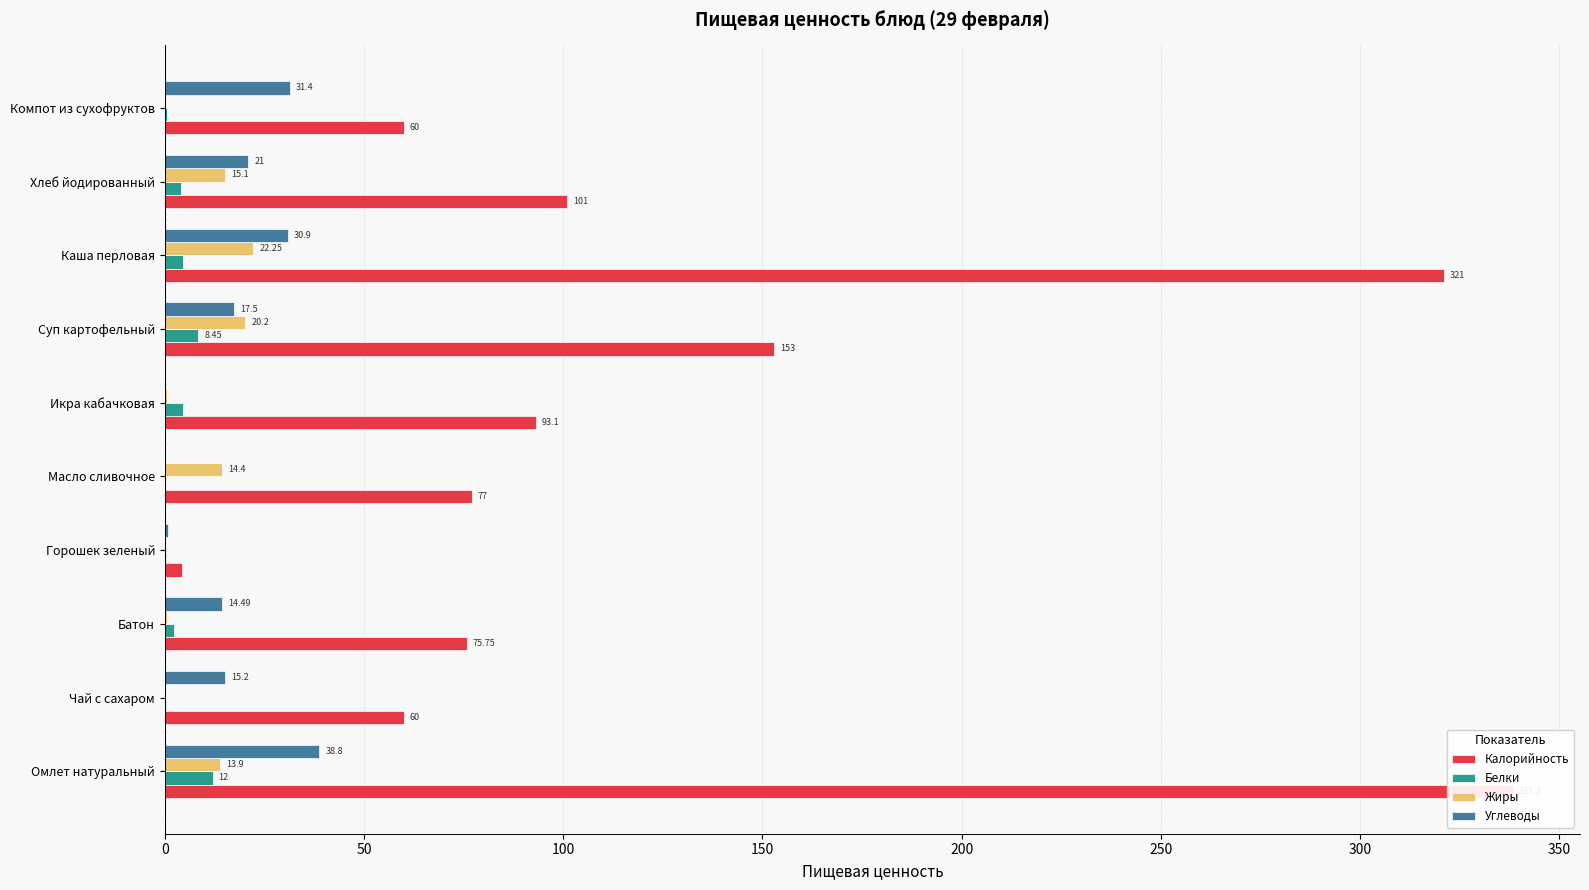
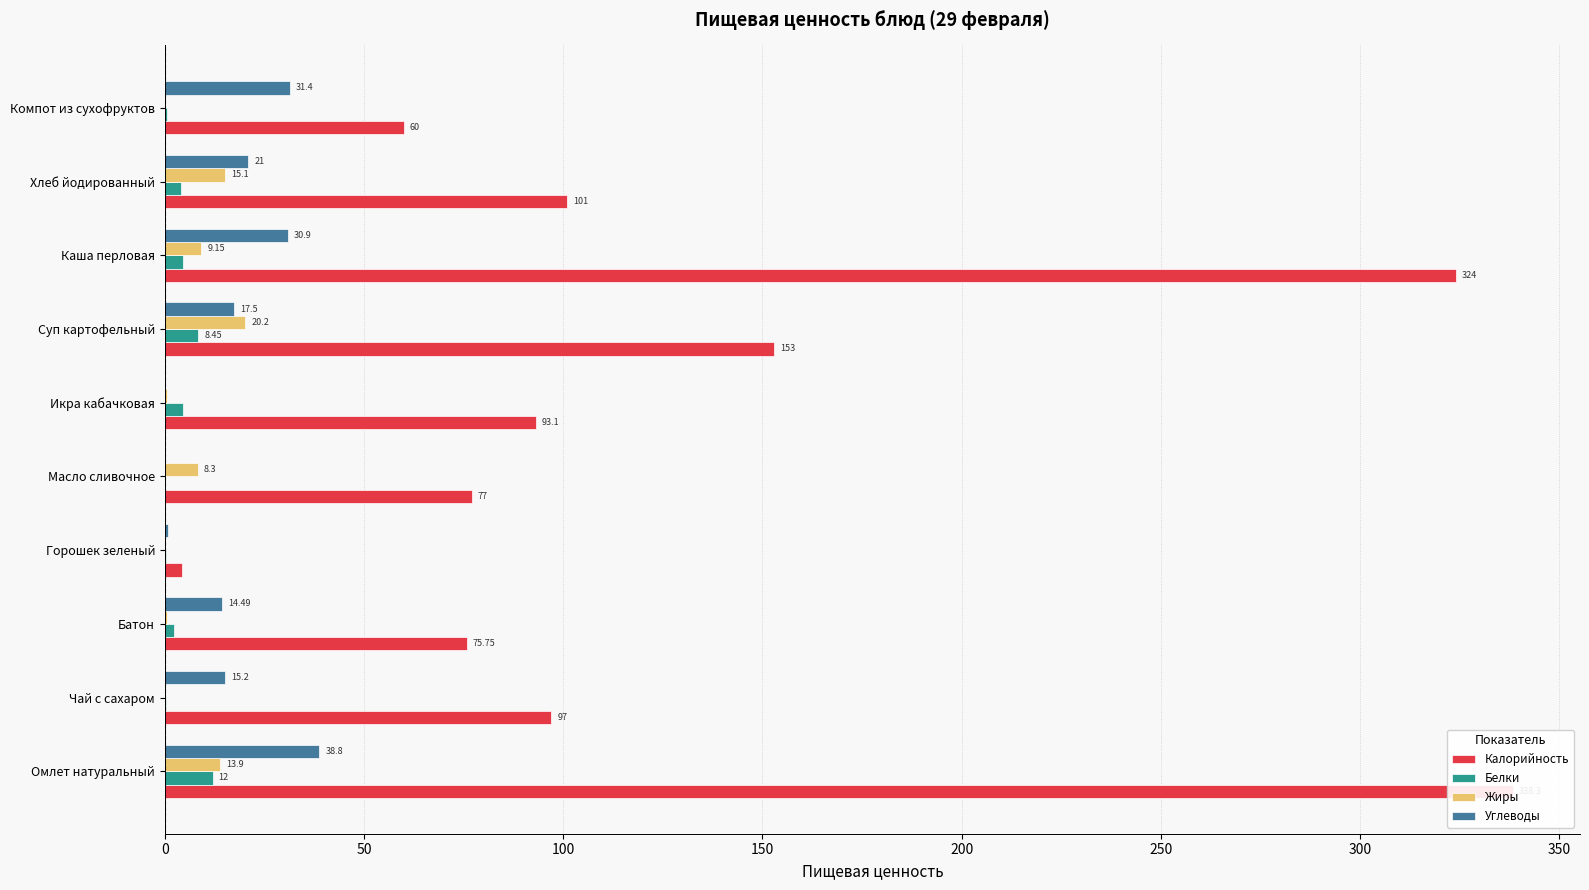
  {
    "Калорийность": {
      "Компот из сухофруктов": 60,
      "Хлеб йодированный": 101,
-     "Каша перловая": 321,
+     "Каша перловая": 324,
      "Суп картофельный": 153,
      "Икра кабачковая": 93.1,
      "Масло сливочное": 77,
      "Батон": 75.75,
-     "Чай с сахаром": 60
+     "Чай с сахаром": 97
    },
    "Жиры": {
      "Хлеб йодированный": 15.1,
-     "Каша перловая": 22.25,
+     "Каша перловая": 9.15,
      "Суп картофельный": 20.2,
-     "Масло сливочное": 14.4,
+     "Масло сливочное": 8.3,
      "Омлет натуральный": 13.9
    }
  }
